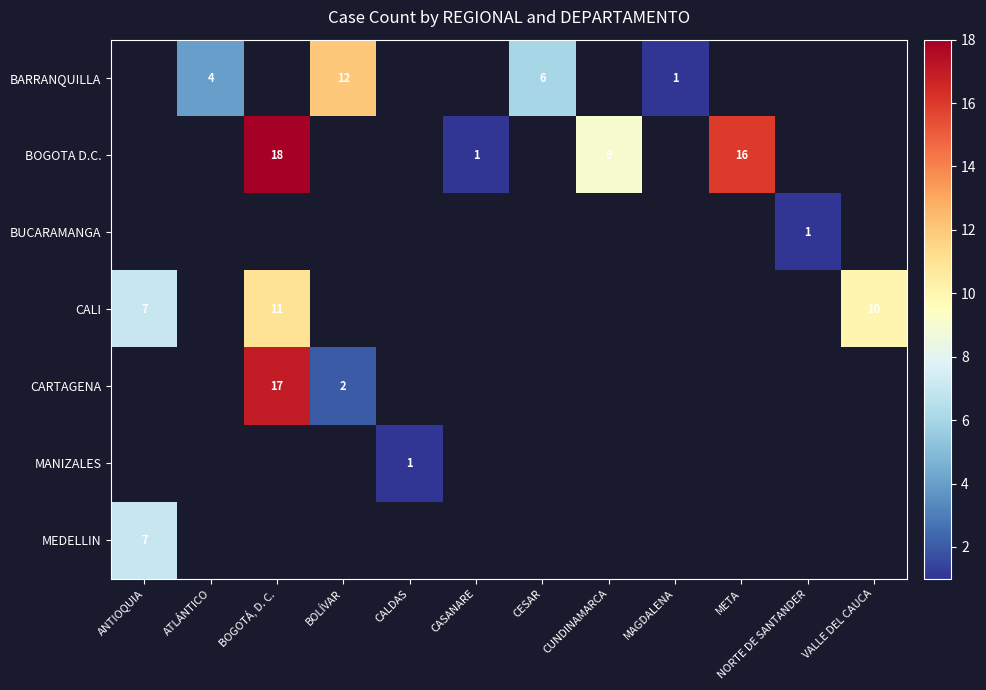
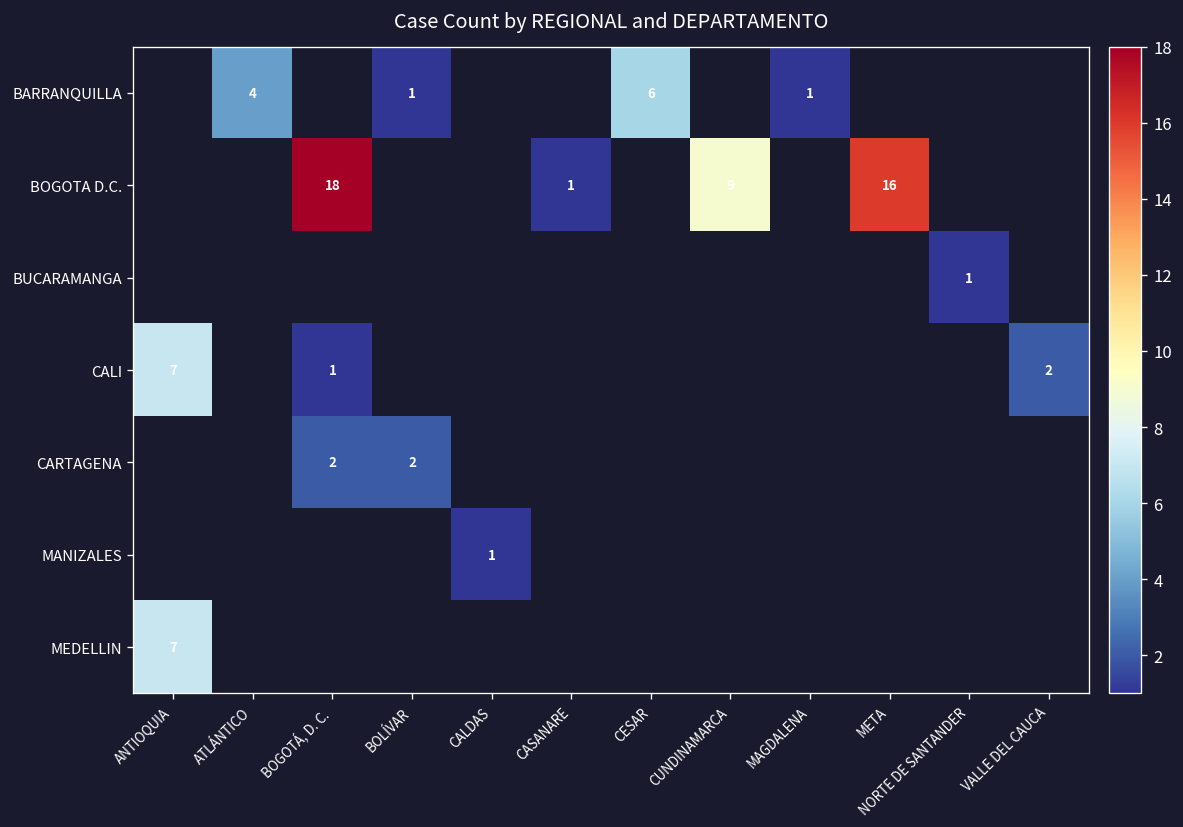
  {
    "BARRANQUILLA": {
      "ATLÁNTICO": 4,
-     "BOLÍVAR": 12,
+     "BOLÍVAR": 1,
      "CESAR": 6,
      "MAGDALENA": 1
    },
    "BOGOTA D.C.": {
      "BOGOTÁ, D. C.": 18,
      "CASANARE": 1,
      "CUNDINAMARCA": 9,
      "META": 16
    },
    "BUCARAMANGA": {
      "NORTE DE SANTANDER": 1
    },
    "CALI": {
      "ANTIOQUIA": 7,
-     "BOGOTÁ, D. C.": 11,
-     "VALLE DEL CAUCA": 10
+     "BOGOTÁ, D. C.": 1,
+     "VALLE DEL CAUCA": 2
    },
    "CARTAGENA": {
-     "BOGOTÁ, D. C.": 17,
+     "BOGOTÁ, D. C.": 2,
      "BOLÍVAR": 2
    },
    "MANIZALES": {
      "CALDAS": 1
    },
    "MEDELLIN": {
      "ANTIOQUIA": 7
    }
  }
